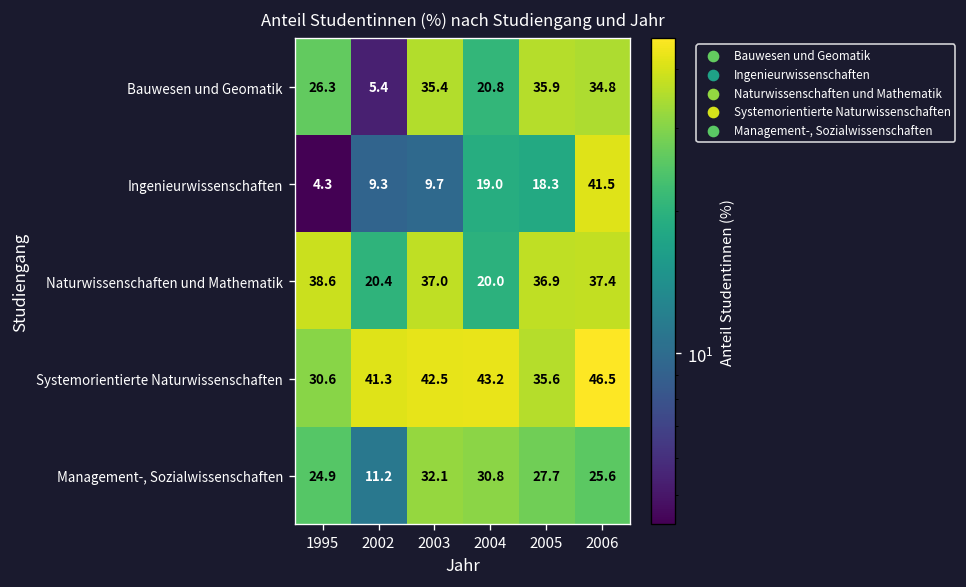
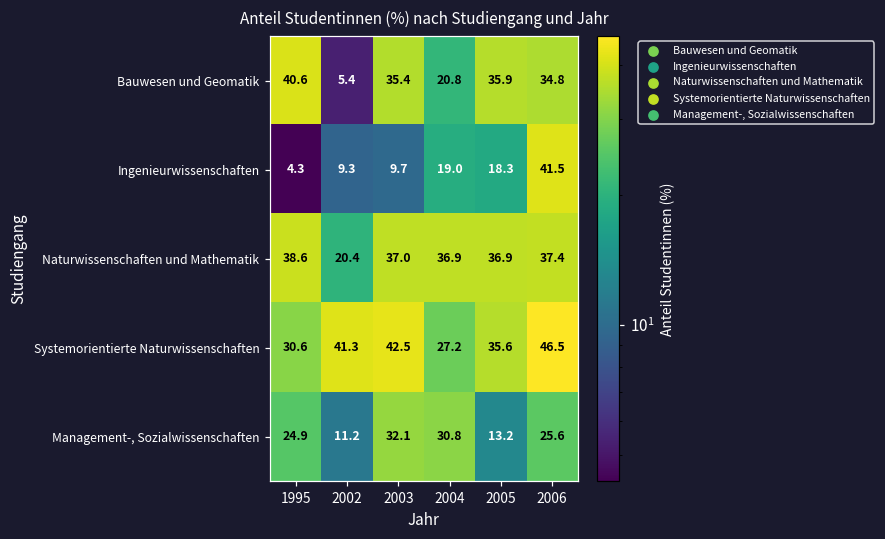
  {
    "Bauwesen und Geomatik": {
-     "1995": 26.3,
+     "1995": 40.6,
      "2002": 5.4,
      "2003": 35.4,
      "2004": 20.8,
      "2005": 35.9,
      "2006": 34.8
    },
    "Ingenieurwissenschaften": {
      "1995": 4.3,
      "2002": 9.3,
      "2003": 9.7,
      "2004": 19.0,
      "2005": 18.3,
      "2006": 41.5
    },
    "Naturwissenschaften und Mathematik": {
      "1995": 38.6,
      "2002": 20.4,
      "2003": 37.0,
-     "2004": 20.0,
+     "2004": 36.9,
      "2005": 36.9,
      "2006": 37.4
    },
    "Systemorientierte Naturwissenschaften": {
      "1995": 30.6,
      "2002": 41.3,
      "2003": 42.5,
-     "2004": 43.2,
+     "2004": 27.2,
      "2005": 35.6,
      "2006": 46.5
    },
    "Management-, Sozialwissenschaften": {
      "1995": 24.9,
      "2002": 11.2,
      "2003": 32.1,
      "2004": 30.8,
-     "2005": 27.7,
+     "2005": 13.2,
      "2006": 25.6
    }
  }
